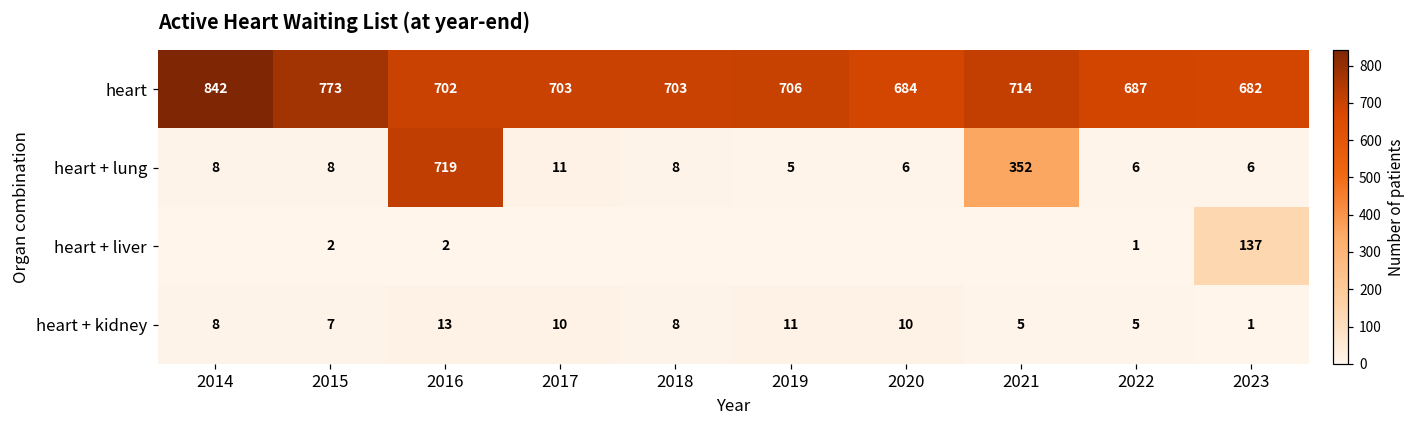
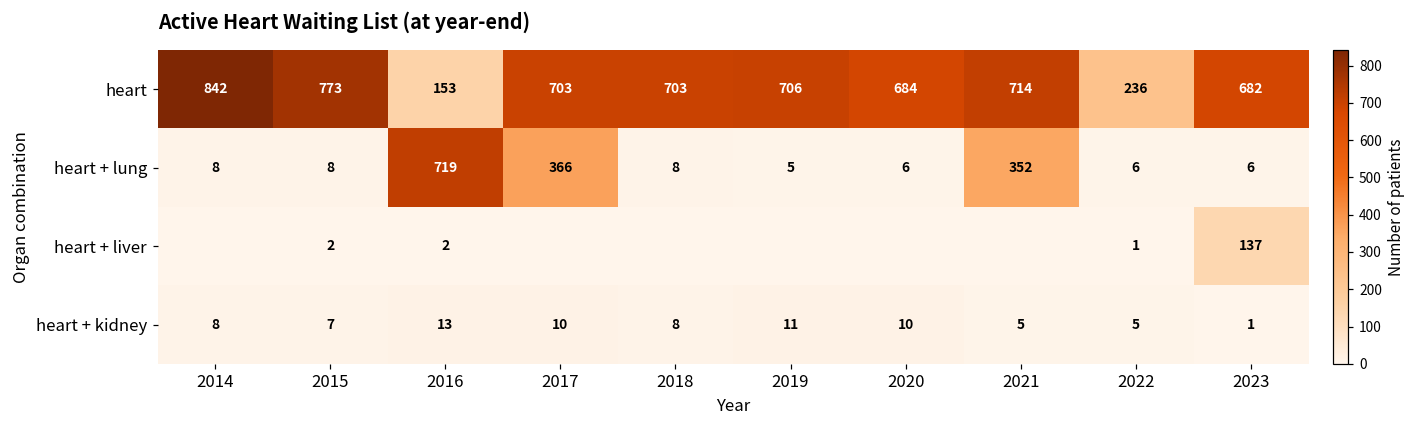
  {
    "heart": {
      "2014": 842,
      "2015": 773,
-     "2016": 702,
+     "2016": 153,
      "2017": 703,
      "2018": 703,
      "2019": 706,
      "2020": 684,
      "2021": 714,
-     "2022": 687,
+     "2022": 236,
      "2023": 682
    },
    "heart + lung": {
      "2014": 8,
      "2015": 8,
      "2016": 719,
-     "2017": 11,
+     "2017": 366,
      "2018": 8,
      "2019": 5,
      "2020": 6,
      "2021": 352,
      "2022": 6,
      "2023": 6
    },
    "heart + liver": {
      "2015": 2,
      "2016": 2,
      "2022": 1,
      "2023": 137
    },
    "heart + kidney": {
      "2014": 8,
      "2015": 7,
      "2016": 13,
      "2017": 10,
      "2018": 8,
      "2019": 11,
      "2020": 10,
      "2021": 5,
      "2022": 5,
      "2023": 1
    }
  }
